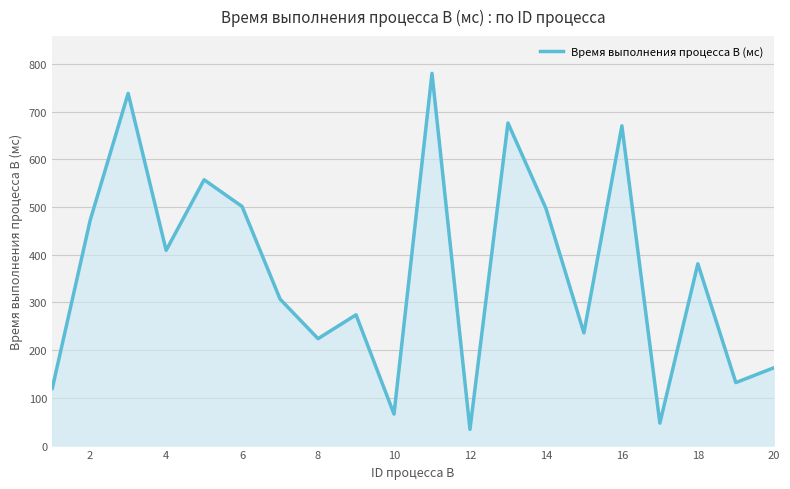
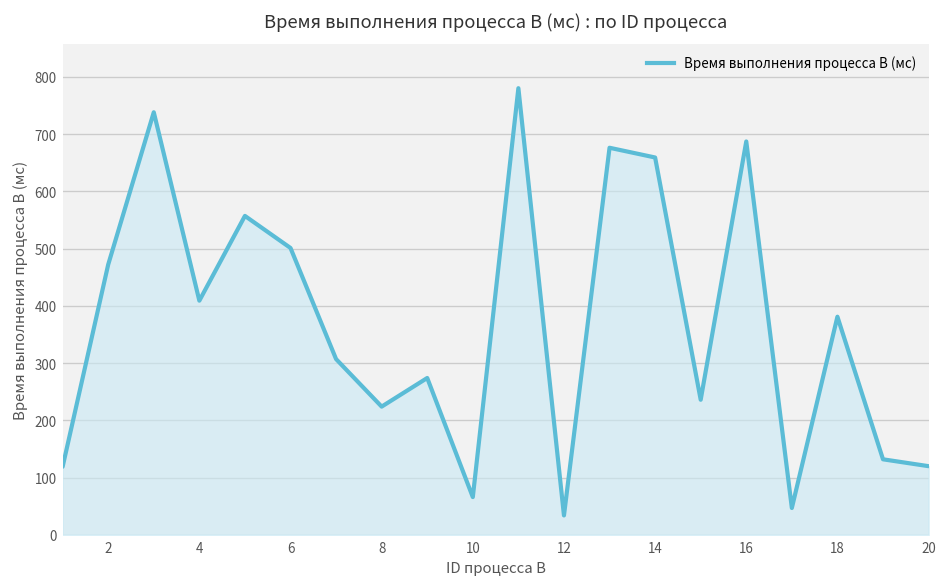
  {
    "2": 470,
    "4": 410,
    "6": 500,
    "8": 220,
    "10": 70,
    "12": 30,
-   "14": 500,
-   "16": 670,
+   "14": 660,
+   "16": 690,
    "18": 380,
-   "20": 160
+   "20": 120
  }
